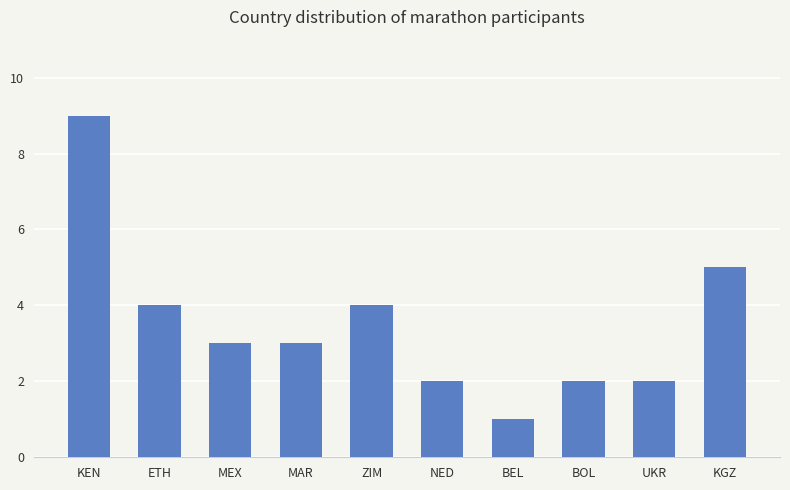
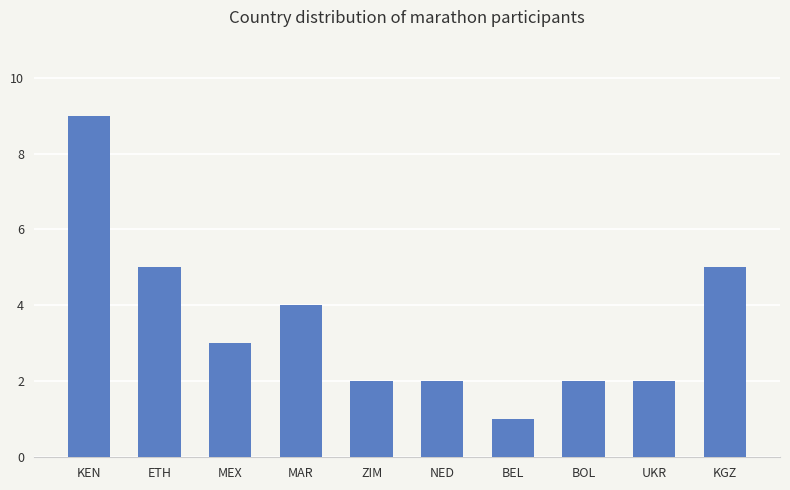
  {
    "KEN": 9,
-   "ETH": 4,
+   "ETH": 5,
    "MEX": 3,
-   "MAR": 3,
-   "ZIM": 4,
+   "MAR": 4,
+   "ZIM": 2,
    "NED": 2,
    "BEL": 1,
    "BOL": 2,
    "UKR": 2,
    "KGZ": 5
  }
